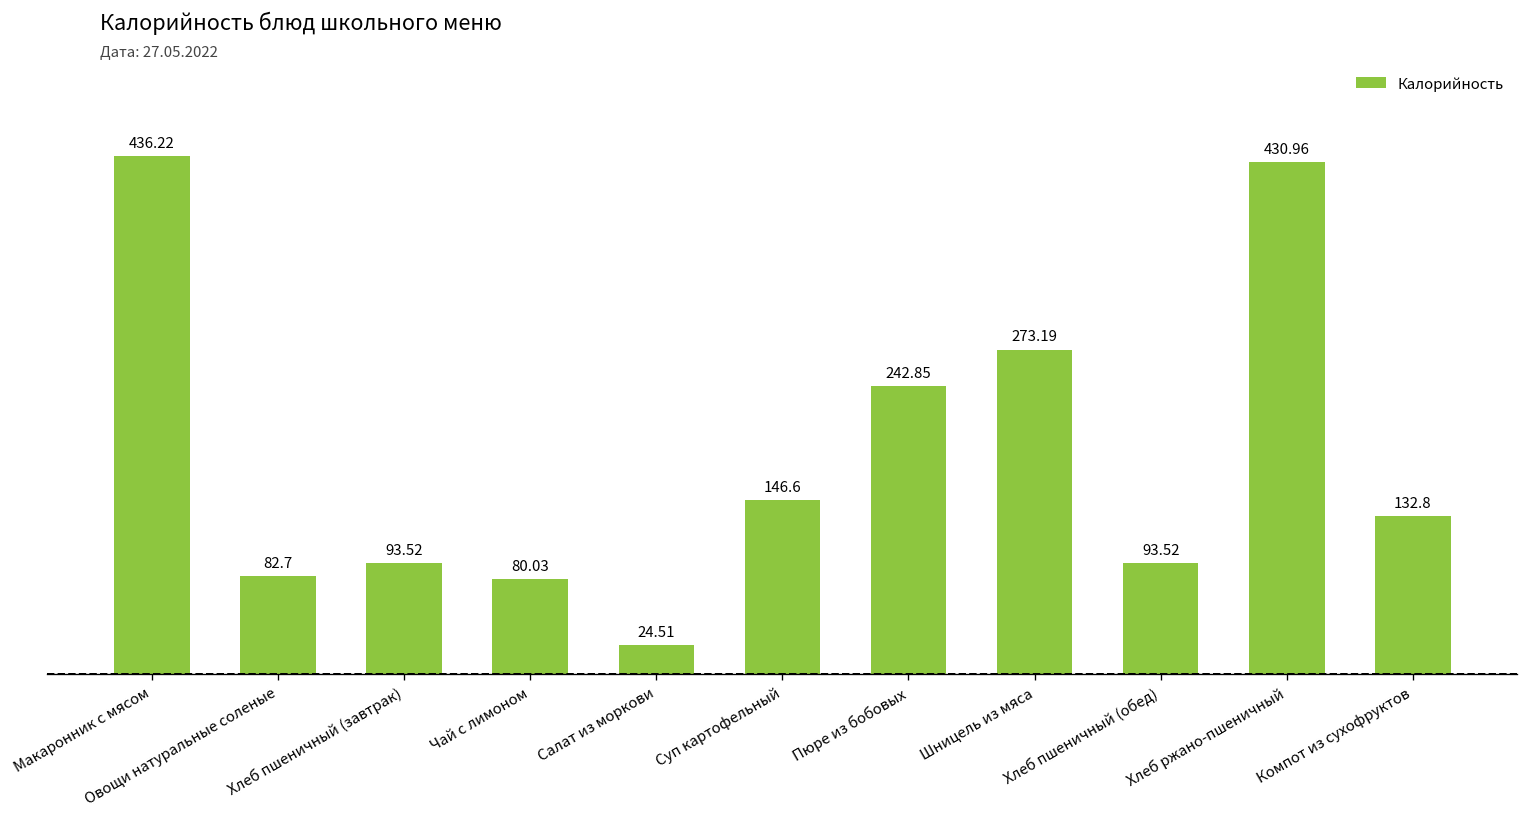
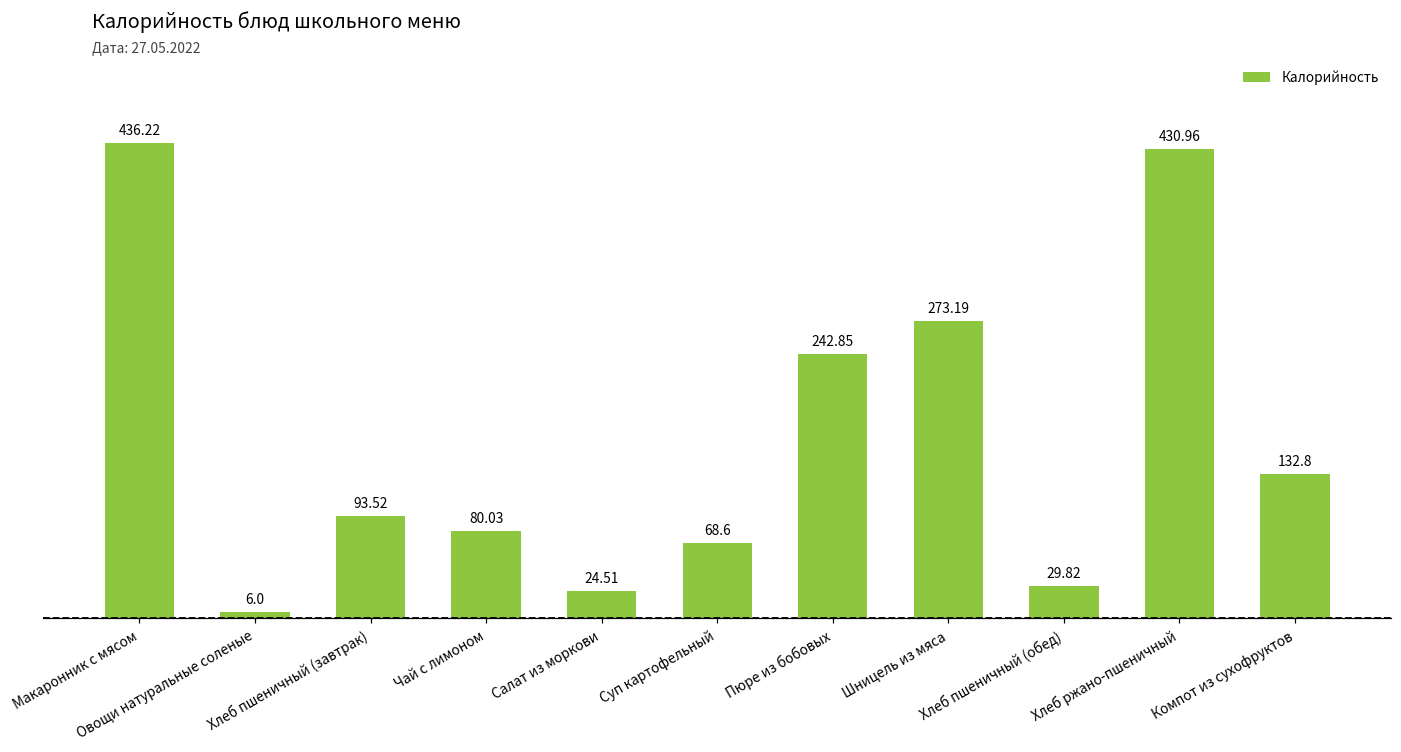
  {
    "Макаронник с мясом": 436.22,
-   "Овощи натуральные соленые": 82.7,
+   "Овощи натуральные соленые": 6.0,
    "Хлеб пшеничный (завтрак)": 93.52,
    "Чай с лимоном": 80.03,
    "Салат из моркови": 24.51,
-   "Суп картофельный": 146.6,
+   "Суп картофельный": 68.6,
    "Пюре из бобовых": 242.85,
    "Шницель из мяса": 273.19,
-   "Хлеб пшеничный (обед)": 93.52,
+   "Хлеб пшеничный (обед)": 29.82,
    "Хлеб ржано-пшеничный": 430.96,
    "Компот из сухофруктов": 132.8
  }
